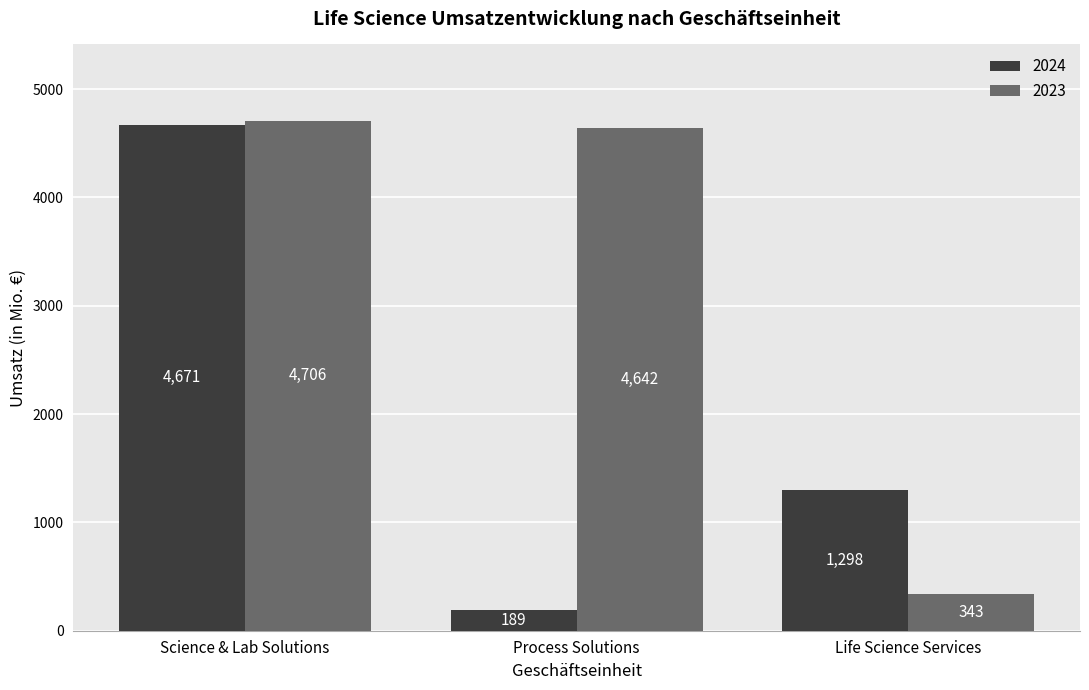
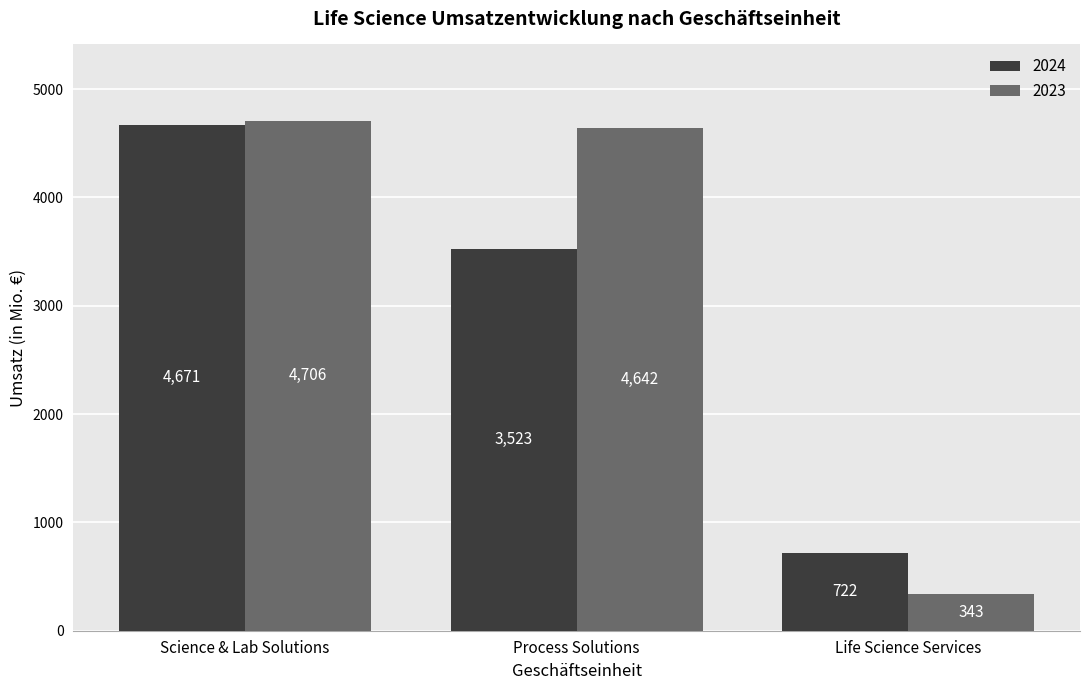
  {
    "2024": {
      "Science & Lab Solutions": "4,671",
-     "Process Solutions": "189",
-     "Life Science Services": "1,298"
+     "Process Solutions": "3,523",
+     "Life Science Services": "722"
    },
    "2023": {
      "Science & Lab Solutions": "4,706",
      "Process Solutions": "4,642",
      "Life Science Services": "343"
    }
  }
